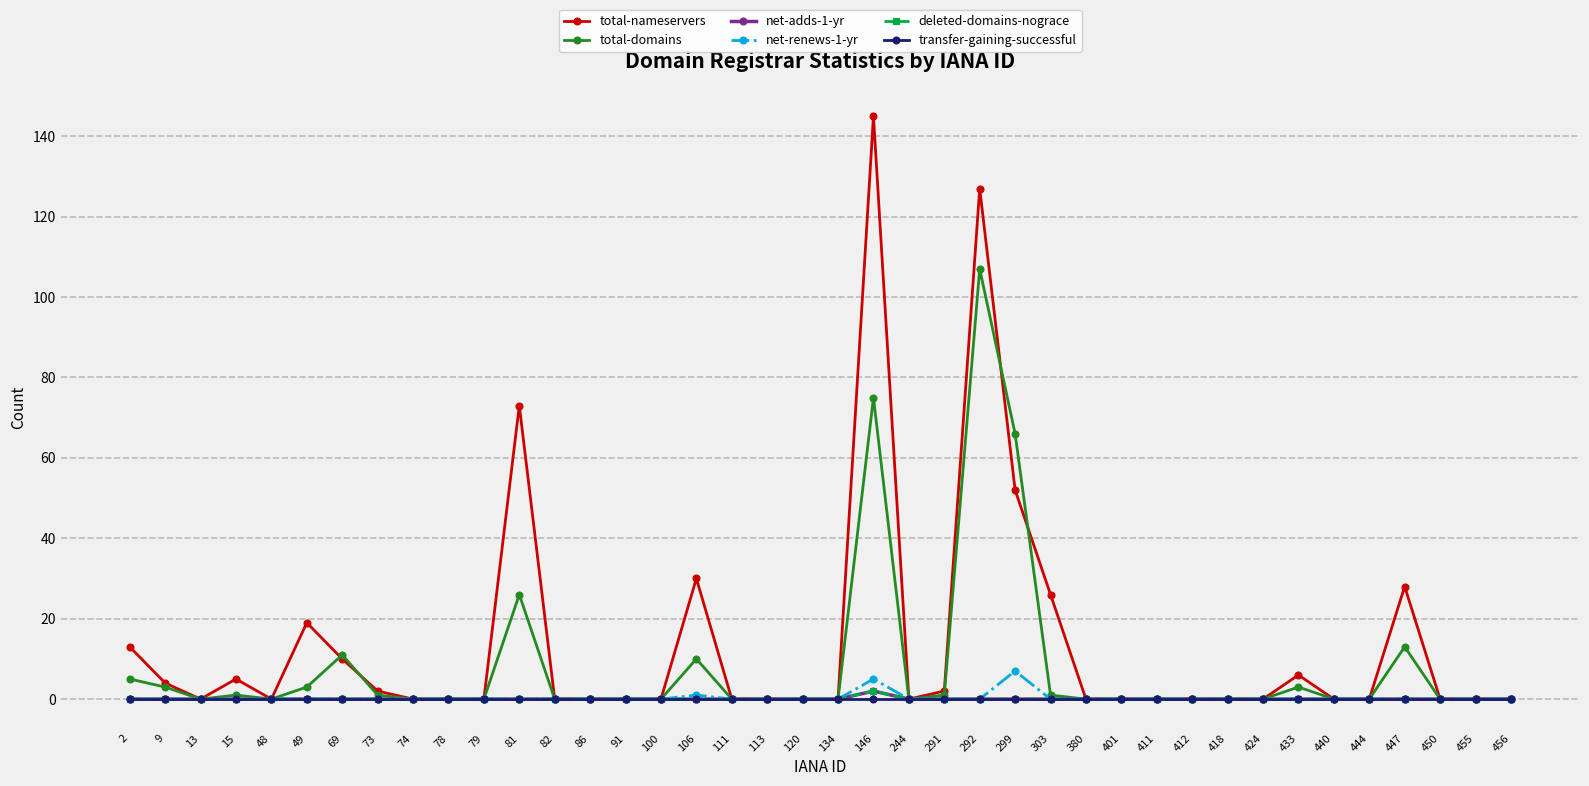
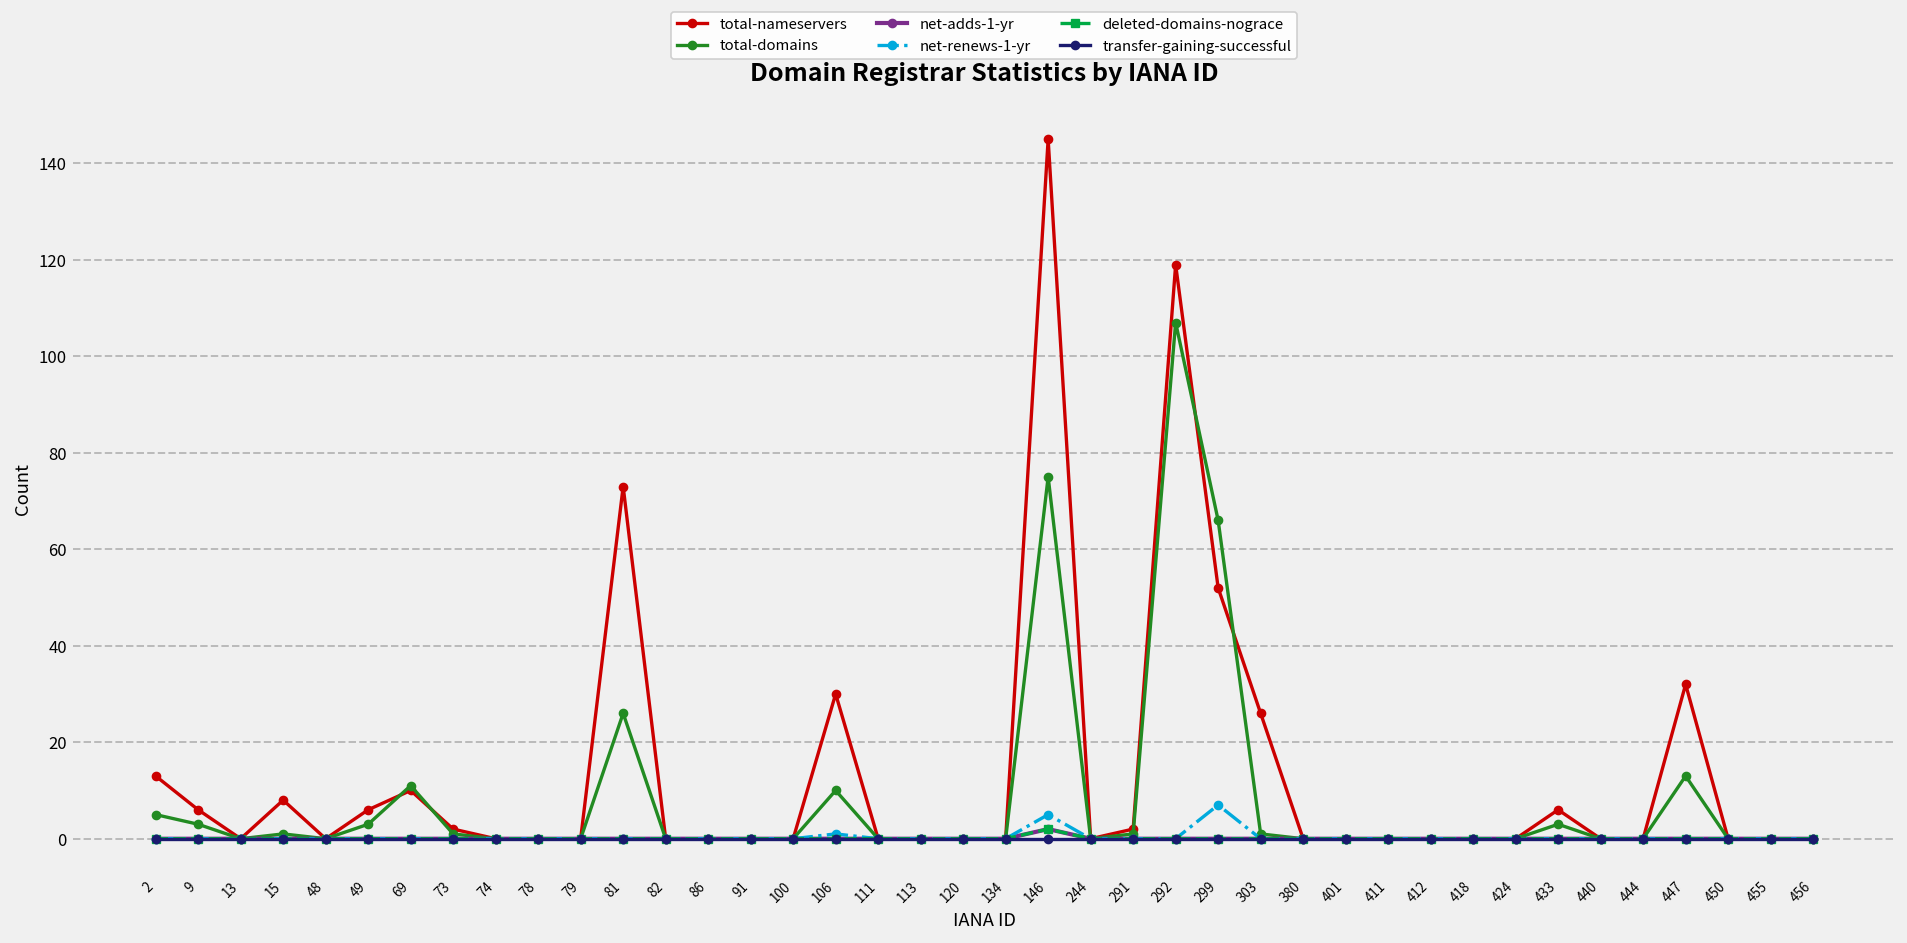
  {
    "total-nameservers": {
      "2": 13,
-     "9": 4,
-     "15": 5,
-     "49": 19,
+     "9": 6,
+     "15": 8,
+     "49": 6,
      "69": 10,
      "73": 2,
      "81": 73,
      "106": 30,
      "146": 145,
      "291": 2,
-     "292": 127,
+     "292": 119,
      "299": 52,
      "303": 26,
      "433": 6,
-     "447": 28
+     "447": 32
    },
    "net-renews-1-yr": {
      "106": 1,
      "146": 5,
      "299": 7
    },
    "transfer-gaining-successful": {
      "146": 0
    }
  }
